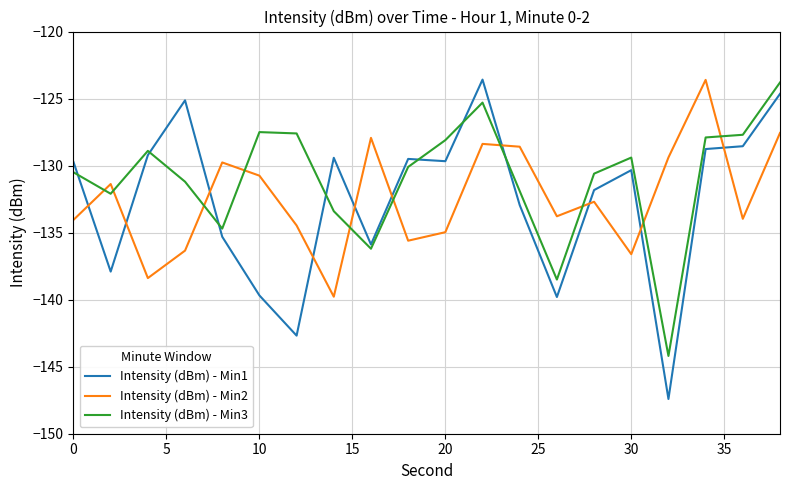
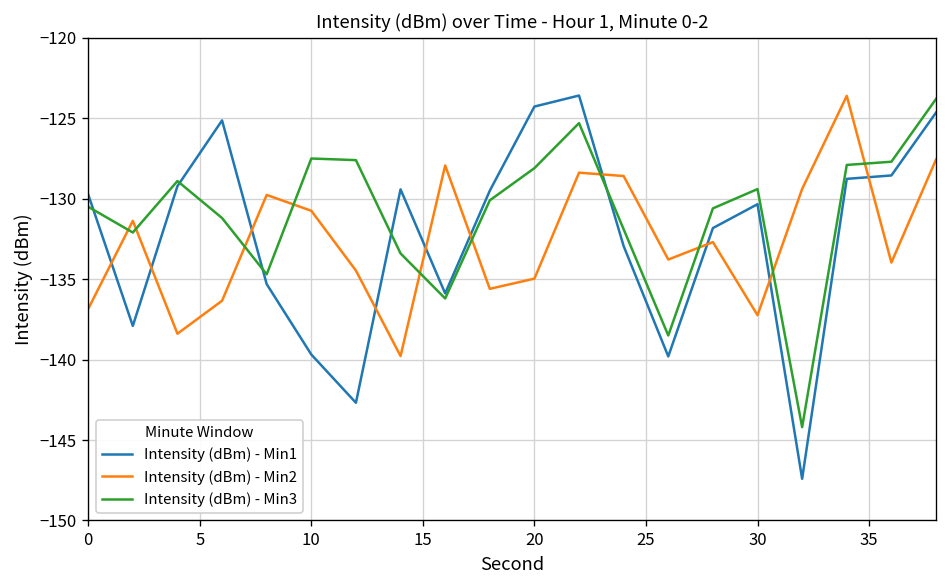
  {
    "Intensity (dBm) - Min1": {
      "0": -129.7,
      "10": -139.7,
-     "20": -129.7,
+     "20": -124.3,
      "30": -130.3
    },
    "Intensity (dBm) - Min2": {
-     "0": -134.0,
+     "0": -136.8,
      "10": -130.7,
      "20": -135.0,
-     "30": -136.6
+     "30": -137.2
    },
    "Intensity (dBm) - Min3": {
      "0": -130.5,
      "10": -127.5,
      "20": -128.1,
      "30": -129.4
    }
  }
